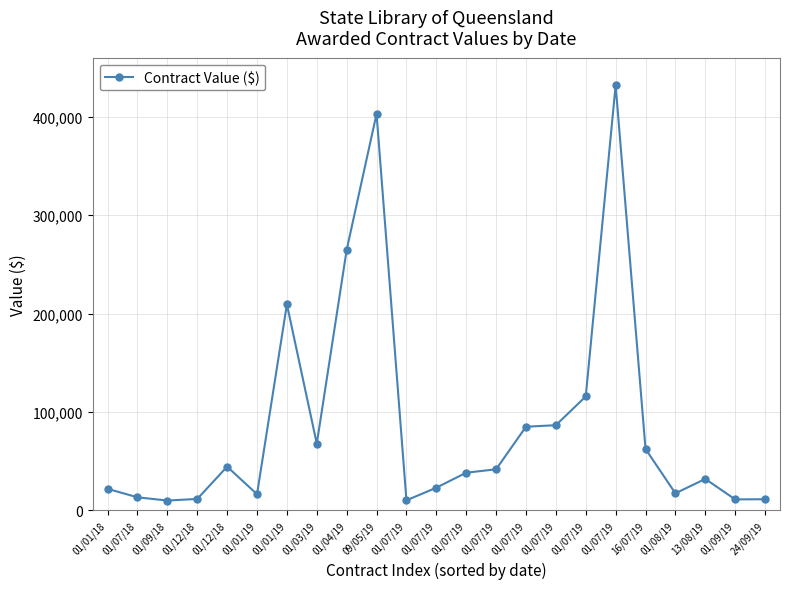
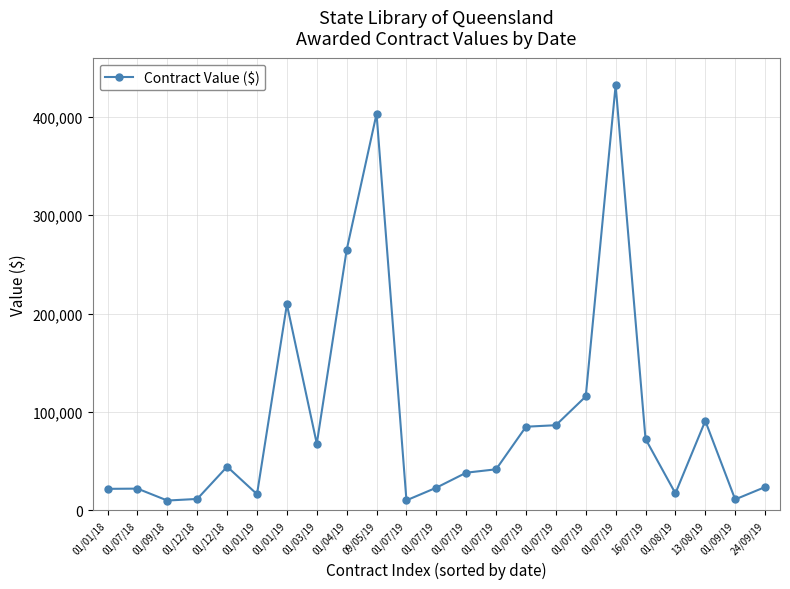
  {
    "01/01/18": "20,000",
-   "01/07/18": "10,000",
+   "01/07/18": "20,000",
    "01/09/18": "10,000",
    "01/03/19": "70,000",
    "01/04/19": "260,000",
    "09/05/19": "400,000",
-   "16/07/19": "60,000",
+   "16/07/19": "70,000",
    "01/08/19": "20,000",
-   "13/08/19": "30,000",
+   "13/08/19": "90,000",
    "01/09/19": "10,000",
-   "24/09/19": "10,000"
+   "24/09/19": "20,000"
  }
